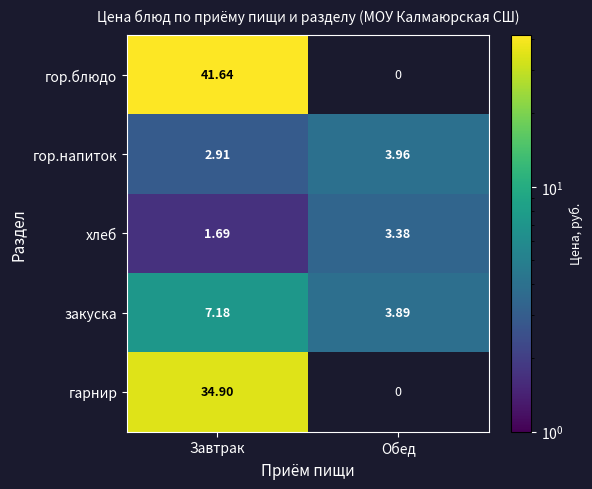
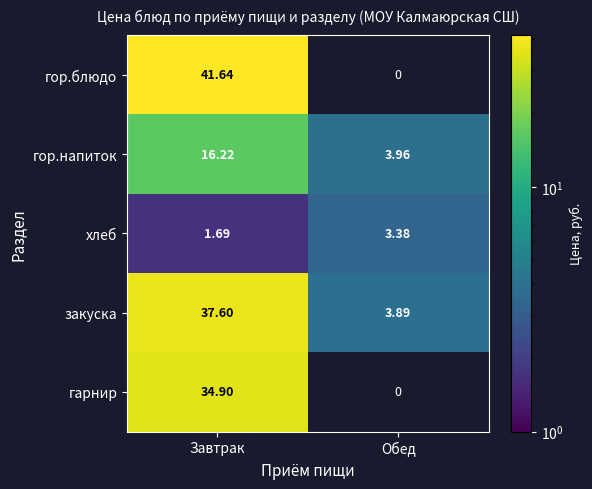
  {
    "гор.блюдо": {
      "Завтрак": 41.64
    },
    "гор.напиток": {
-     "Завтрак": 2.91,
+     "Завтрак": 16.22,
      "Обед": 3.96
    },
    "хлеб": {
      "Завтрак": 1.69,
      "Обед": 3.38
    },
    "закуска": {
-     "Завтрак": 7.18,
+     "Завтрак": 37.60,
      "Обед": 3.89
    },
    "гарнир": {
      "Завтрак": 34.90
    }
  }
